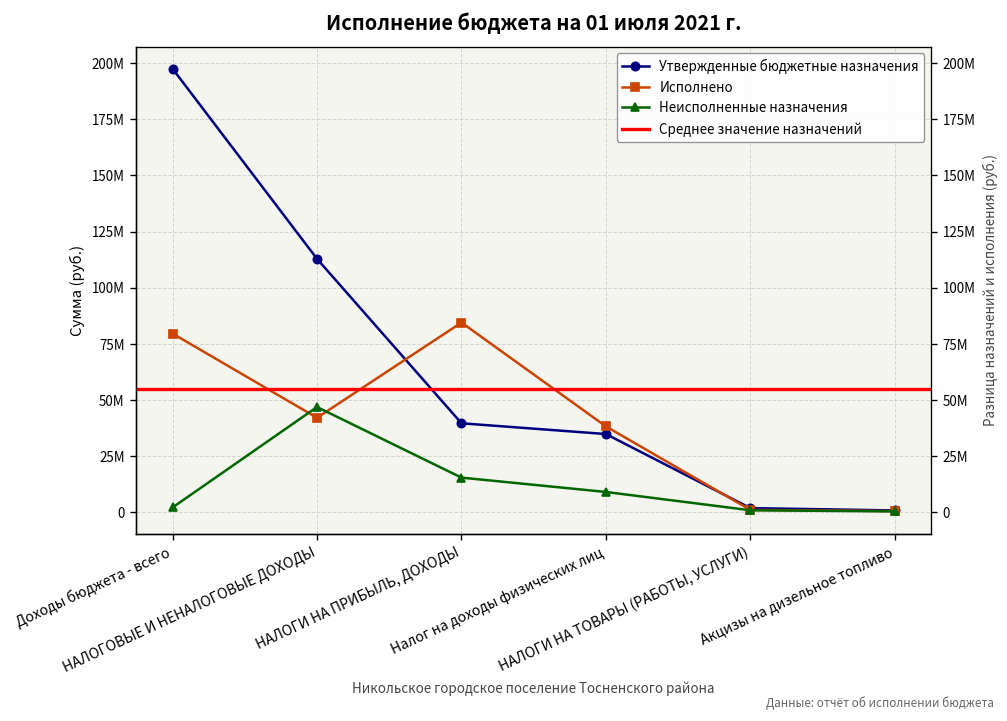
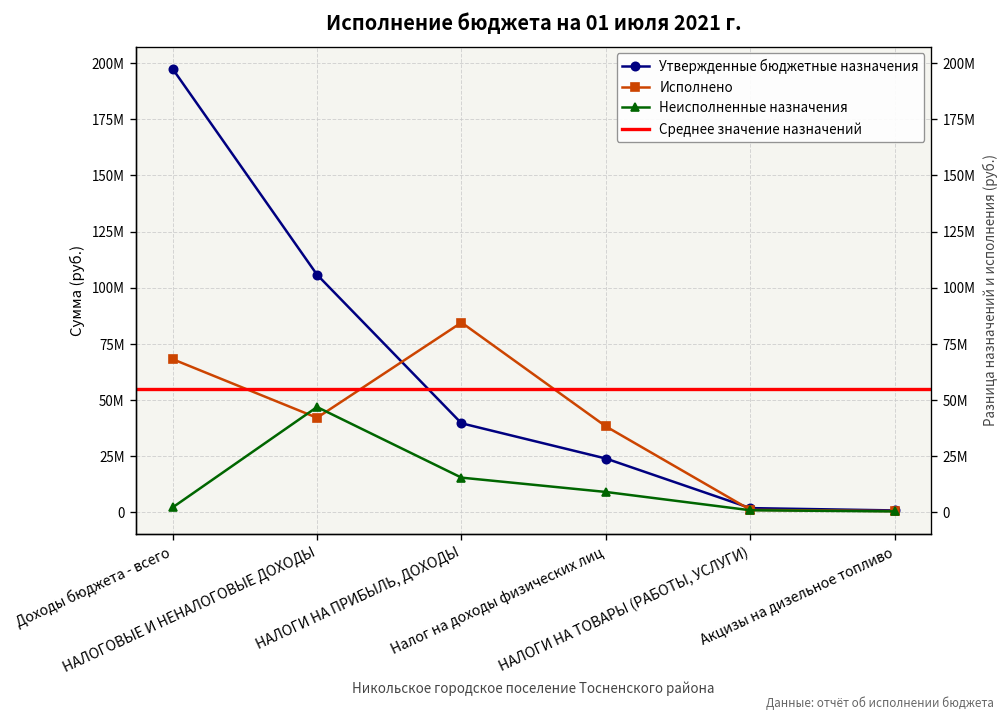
  {
    "Утвержденные бюджетные назначения": {
      "Доходы бюджета - всего": "198М",
-     "НАЛОГОВЫЕ И НЕНАЛОГОВЫЕ ДОХОДЫ": "113М",
+     "НАЛОГОВЫЕ И НЕНАЛОГОВЫЕ ДОХОДЫ": "106М",
      "НАЛОГИ НА ПРИБЫЛЬ, ДОХОДЫ": "40М",
-     "Налог на доходы физических лиц": "35М"
+     "Налог на доходы физических лиц": "24М"
    },
    "Исполнено": {
-     "Доходы бюджета - всего": "80М",
+     "Доходы бюджета - всего": "68М",
      "НАЛОГОВЫЕ И НЕНАЛОГОВЫЕ ДОХОДЫ": "42М",
      "НАЛОГИ НА ПРИБЫЛЬ, ДОХОДЫ": "84М",
      "Налог на доходы физических лиц": "38М"
    },
    "Неисполненные назначения": {
      "Доходы бюджета - всего": "2М",
      "НАЛОГОВЫЕ И НЕНАЛОГОВЫЕ ДОХОДЫ": "47М",
      "НАЛОГИ НА ПРИБЫЛЬ, ДОХОДЫ": "15М",
      "Налог на доходы физических лиц": "9М"
    }
  }
